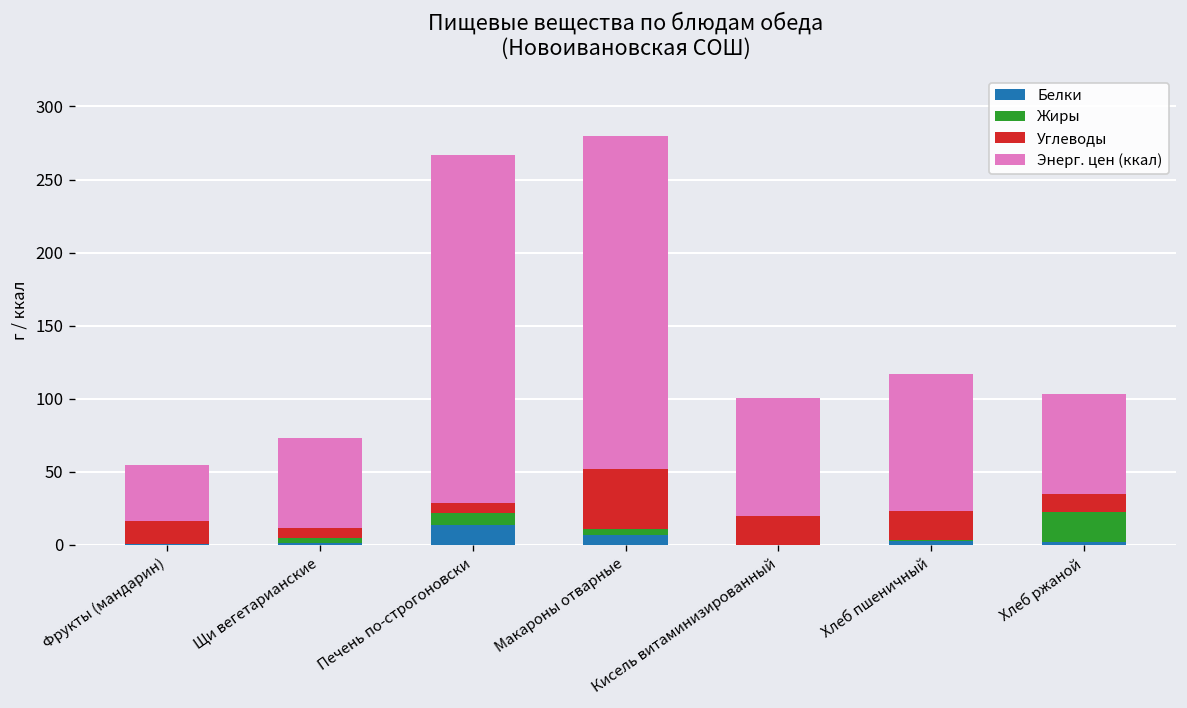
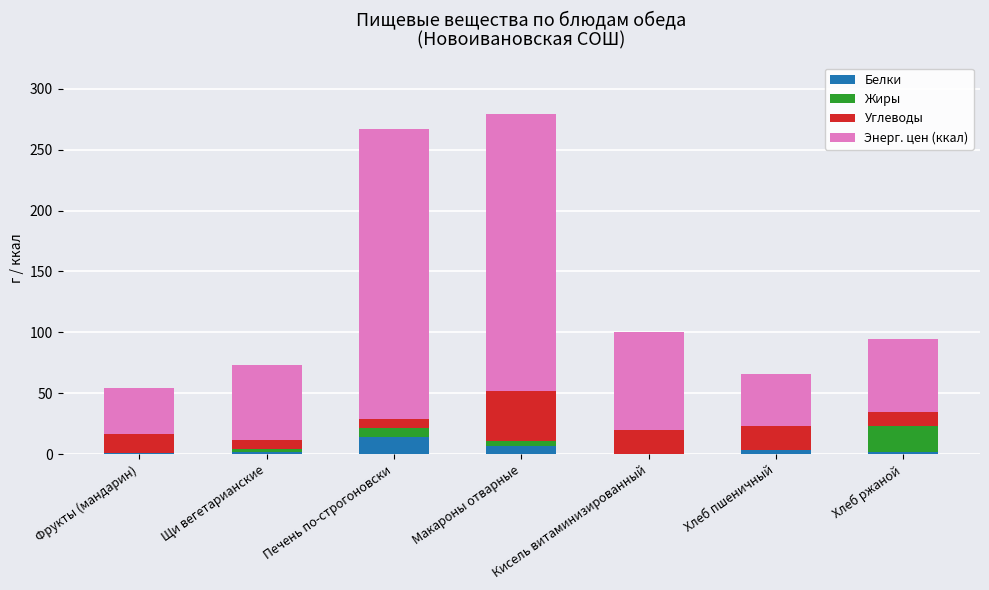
  {
    "Белки": {
      "Печень по-строгоновски": 14,
      "Макароны отварные": 7,
      "Кисель витаминизированный": 0,
      "Хлеб пшеничный": 3
    },
    "Жиры": {
      "Щи вегетарианские": 3,
      "Печень по-строгоновски": 8,
      "Макароны отварные": 4,
      "Кисель витаминизированный": 0,
      "Хлеб ржаной": 21
    },
    "Углеводы": {
      "Фрукты (мандарин)": 16,
      "Щи вегетарианские": 7,
      "Печень по-строгоновски": 7,
      "Макароны отварные": 41,
      "Кисель витаминизированный": 20,
      "Хлеб пшеничный": 20,
      "Хлеб ржаной": 12
    },
    "Энерг. цен (ккал)": {
      "Фрукты (мандарин)": 38,
      "Щи вегетарианские": 61,
      "Печень по-строгоновски": 238,
      "Макароны отварные": 227,
      "Кисель витаминизированный": 81,
-     "Хлеб пшеничный": 94,
-     "Хлеб ржаной": 68
+     "Хлеб пшеничный": 43,
+     "Хлеб ржаной": 59
    }
  }
